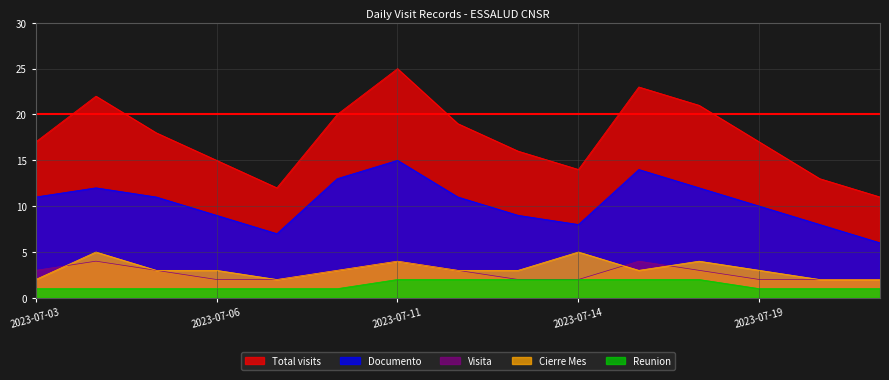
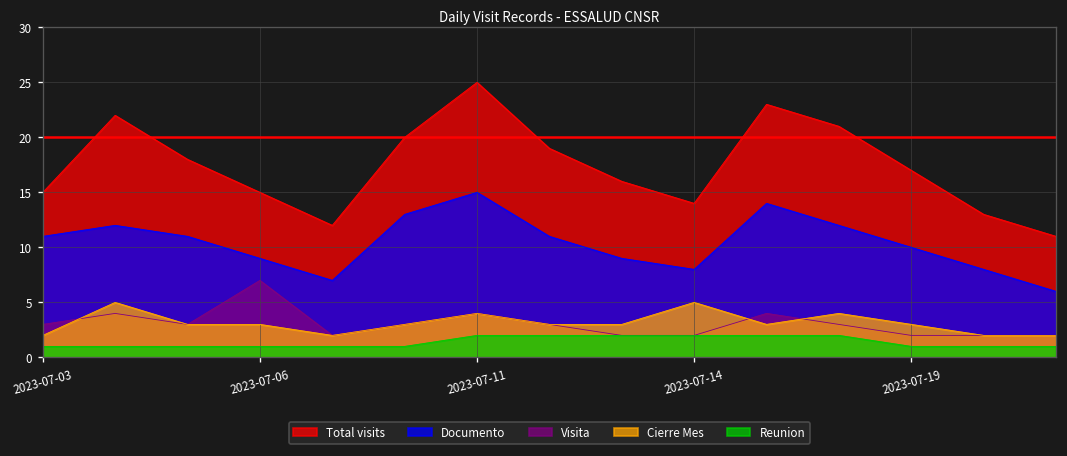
  {
    "Total visits": {
-     "2023-07-03": 17,
+     "2023-07-03": 15,
      "2023-07-06": 15,
      "2023-07-11": 25,
      "2023-07-14": 14,
      "2023-07-19": 17
    },
    "Documento": {
      "2023-07-03": 11,
      "2023-07-06": 9,
      "2023-07-11": 15,
      "2023-07-14": 8,
      "2023-07-19": 10
    },
    "Visita": {
      "2023-07-03": 3,
-     "2023-07-06": 2,
+     "2023-07-06": 7,
      "2023-07-19": 2
    },
    "Cierre Mes": {
      "2023-07-03": 2,
      "2023-07-06": 3,
      "2023-07-14": 5,
      "2023-07-19": 3
    },
    "Reunion": {
      "2023-07-03": 1,
      "2023-07-06": 1,
      "2023-07-11": 2,
      "2023-07-19": 1
    }
  }
